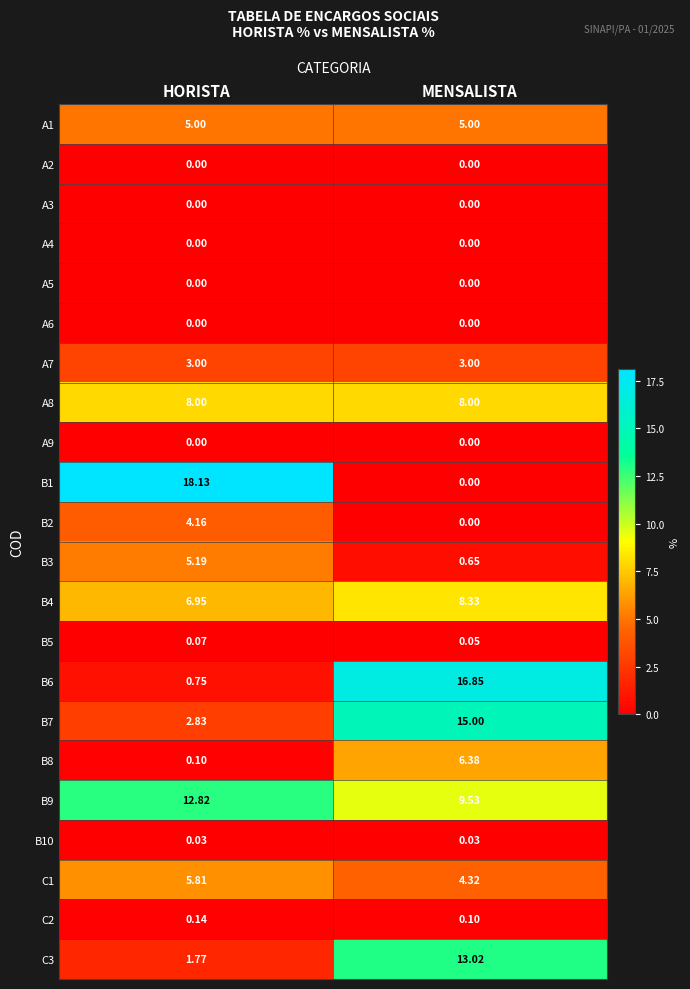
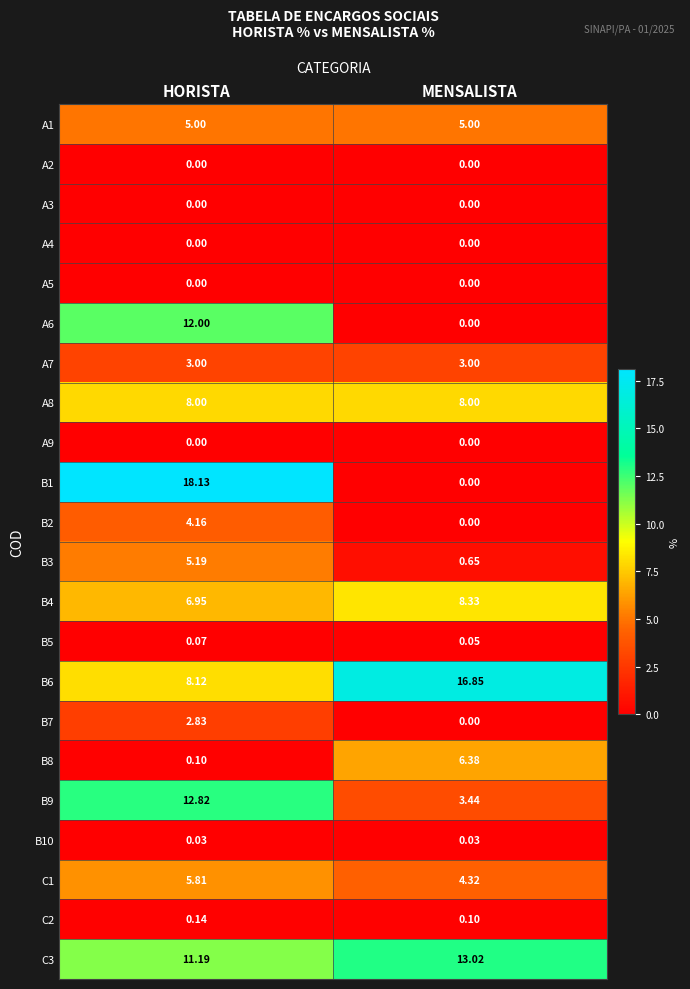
  {
    "A1": {
      "HORISTA": 5.00,
      "MENSALISTA": 5.00
    },
    "A2": {
      "HORISTA": 0.00,
      "MENSALISTA": 0.00
    },
    "A3": {
      "HORISTA": 0.00,
      "MENSALISTA": 0.00
    },
    "A4": {
      "HORISTA": 0.00,
      "MENSALISTA": 0.00
    },
    "A5": {
      "HORISTA": 0.00,
      "MENSALISTA": 0.00
    },
    "A6": {
-     "HORISTA": 0.00,
+     "HORISTA": 12.00,
      "MENSALISTA": 0.00
    },
    "A7": {
      "HORISTA": 3.00,
      "MENSALISTA": 3.00
    },
    "A8": {
      "HORISTA": 8.00,
      "MENSALISTA": 8.00
    },
    "A9": {
      "HORISTA": 0.00,
      "MENSALISTA": 0.00
    },
    "B1": {
      "HORISTA": 18.13,
      "MENSALISTA": 0.00
    },
    "B2": {
      "HORISTA": 4.16,
      "MENSALISTA": 0.00
    },
    "B3": {
      "HORISTA": 5.19,
      "MENSALISTA": 0.65
    },
    "B4": {
      "HORISTA": 6.95,
      "MENSALISTA": 8.33
    },
    "B5": {
      "HORISTA": 0.07,
      "MENSALISTA": 0.05
    },
    "B6": {
-     "HORISTA": 0.75,
+     "HORISTA": 8.12,
      "MENSALISTA": 16.85
    },
    "B7": {
      "HORISTA": 2.83,
-     "MENSALISTA": 15.00
+     "MENSALISTA": 0.00
    },
    "B8": {
      "HORISTA": 0.10,
      "MENSALISTA": 6.38
    },
    "B9": {
      "HORISTA": 12.82,
-     "MENSALISTA": 9.53
+     "MENSALISTA": 3.44
    },
    "B10": {
      "HORISTA": 0.03,
      "MENSALISTA": 0.03
    },
    "C1": {
      "HORISTA": 5.81,
      "MENSALISTA": 4.32
    },
    "C2": {
      "HORISTA": 0.14,
      "MENSALISTA": 0.10
    },
    "C3": {
-     "HORISTA": 1.77,
+     "HORISTA": 11.19,
      "MENSALISTA": 13.02
    }
  }
